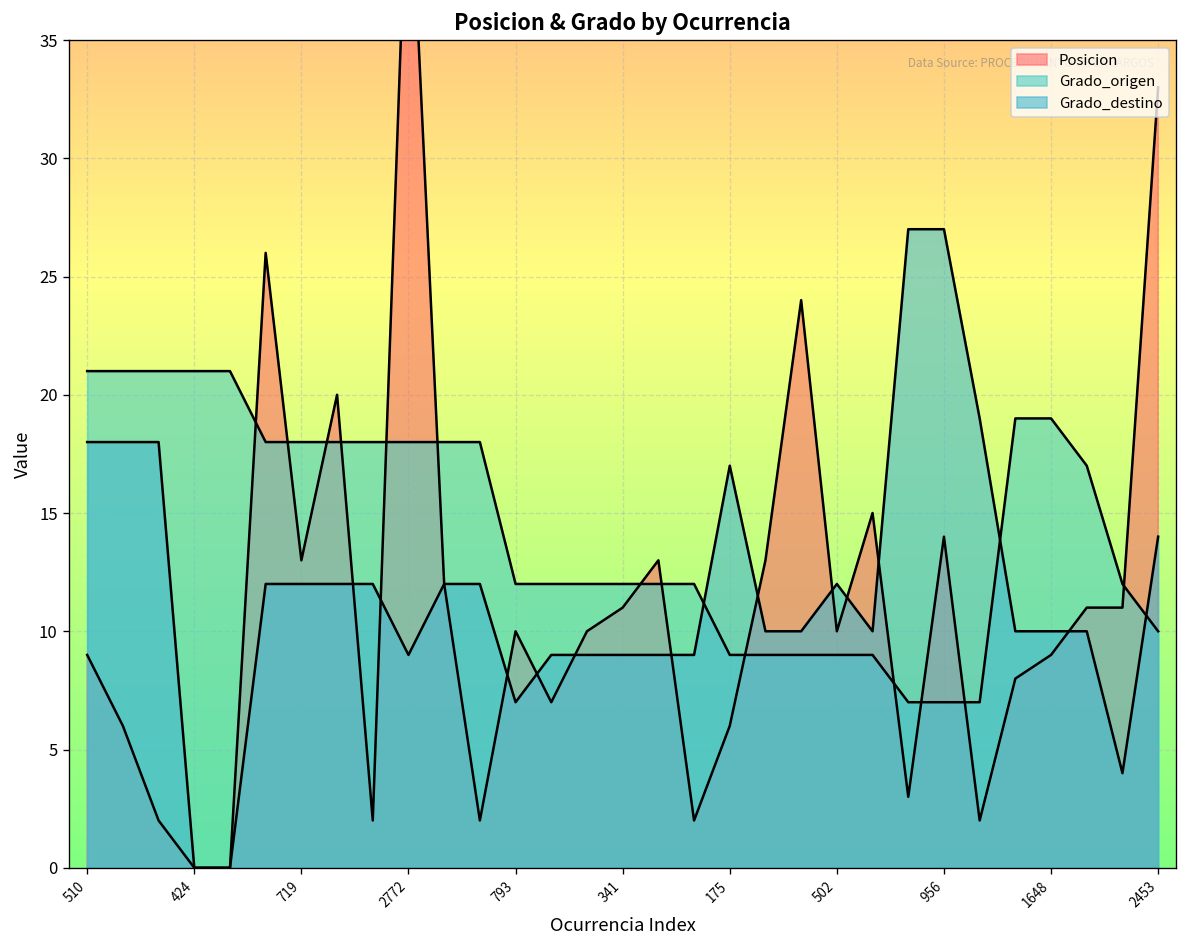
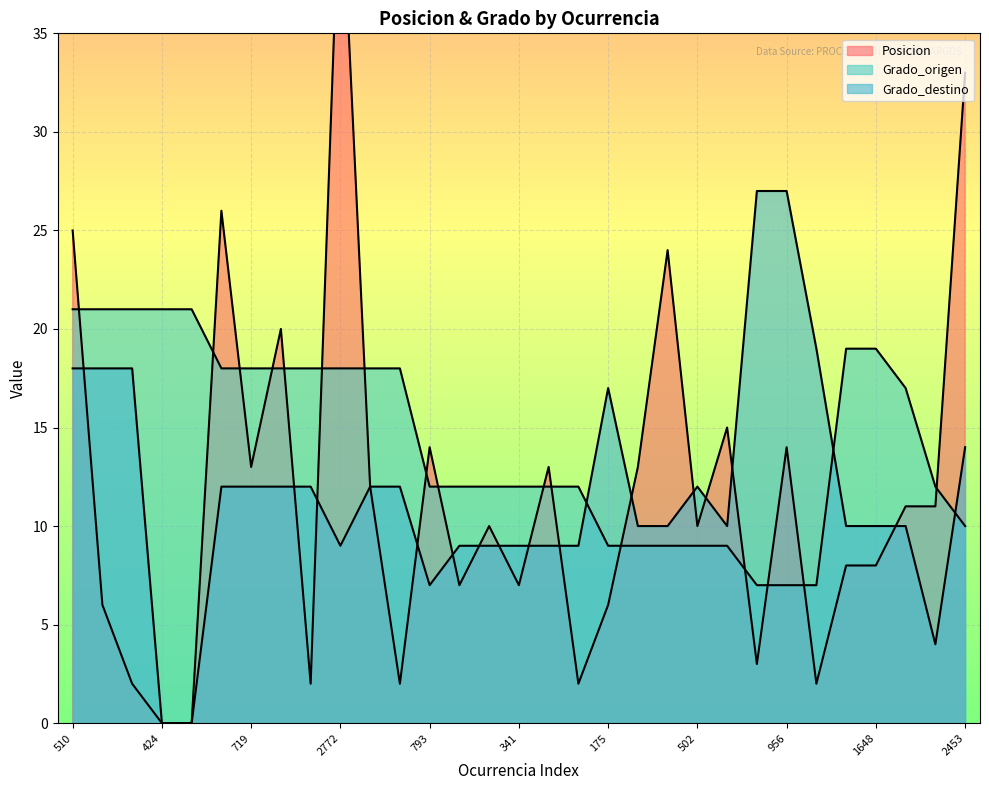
  {
    "Posicion": {
-     "510": 9,
+     "510": 25,
      "719": 13,
-     "793": 10,
-     "341": 11,
+     "793": 14,
+     "341": 7,
      "175": 6,
      "502": 10,
      "956": 14,
-     "1648": 9
+     "1648": 8
    }
  }
